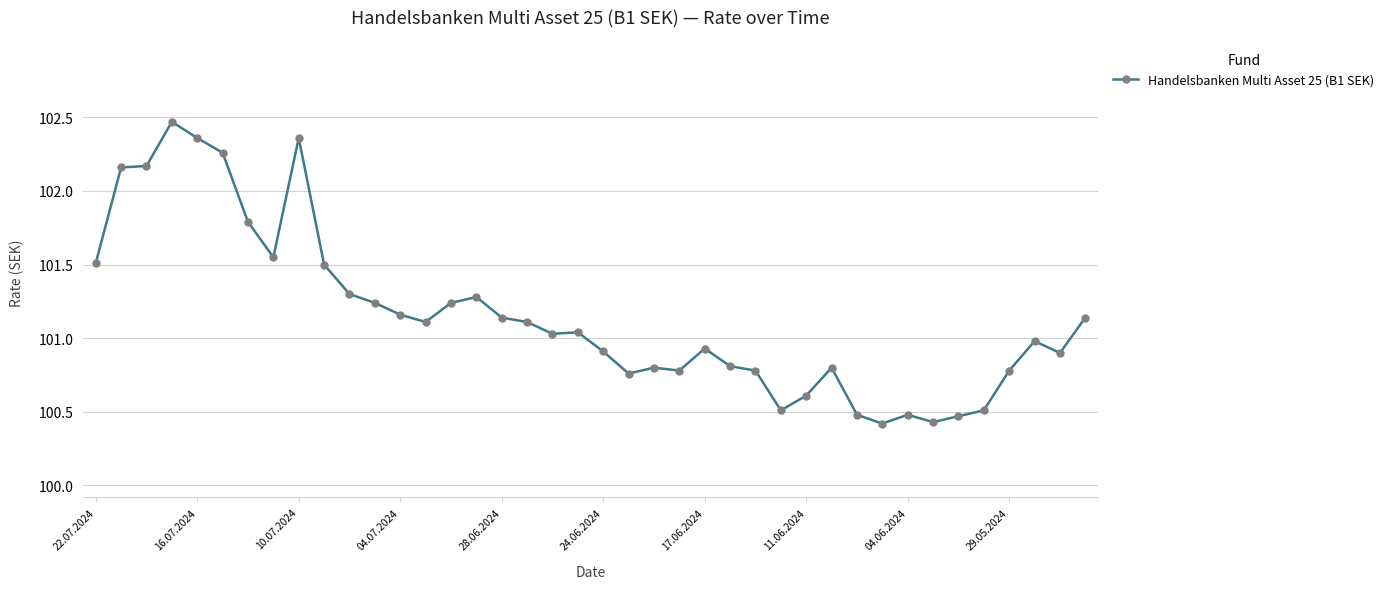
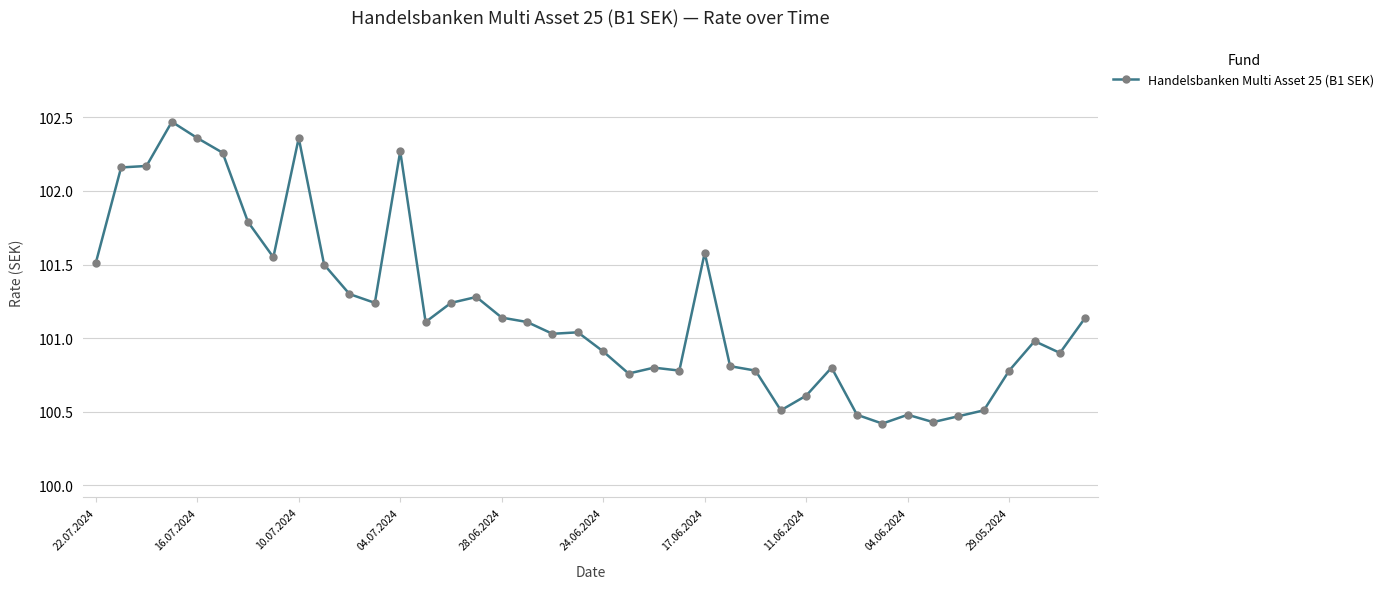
  {
    "22.07.2024": 101.51,
    "16.07.2024": 102.36,
    "10.07.2024": 102.36,
-   "04.07.2024": 101.16,
+   "04.07.2024": 102.27,
    "28.06.2024": 101.14,
    "24.06.2024": 100.91,
-   "17.06.2024": 100.93,
+   "17.06.2024": 101.58,
    "11.06.2024": 100.61,
    "04.06.2024": 100.48,
    "29.05.2024": 100.78
  }
